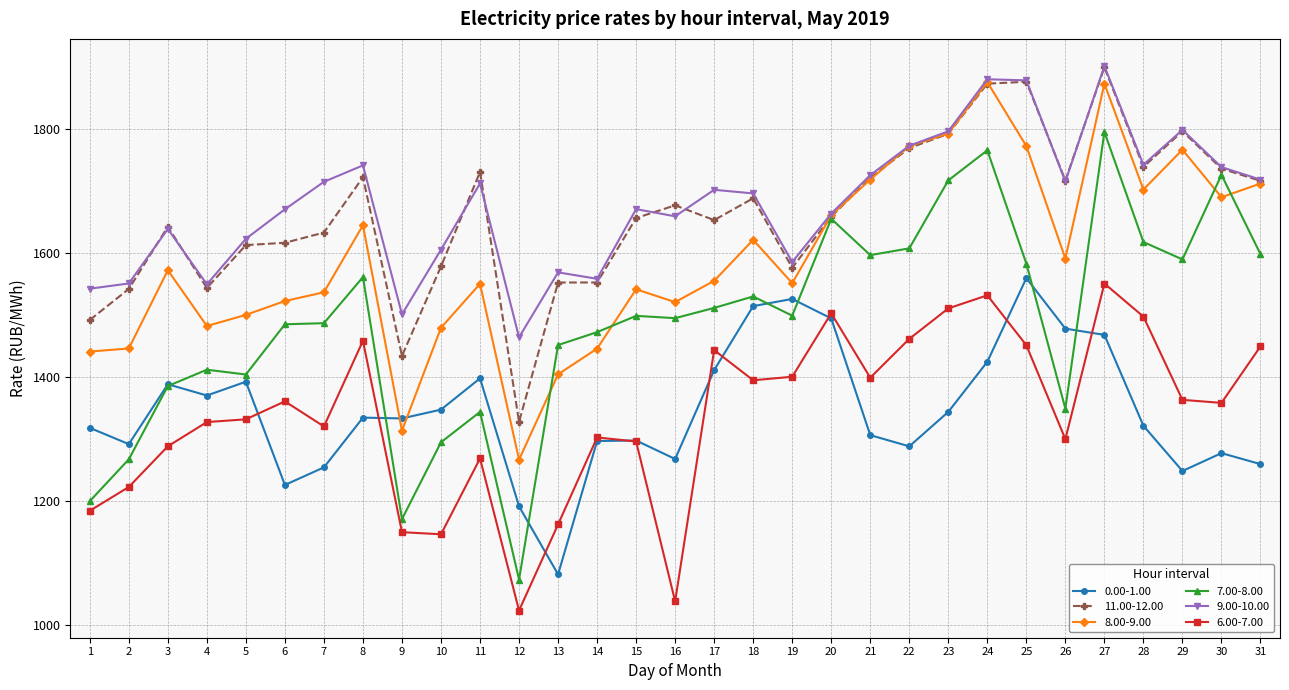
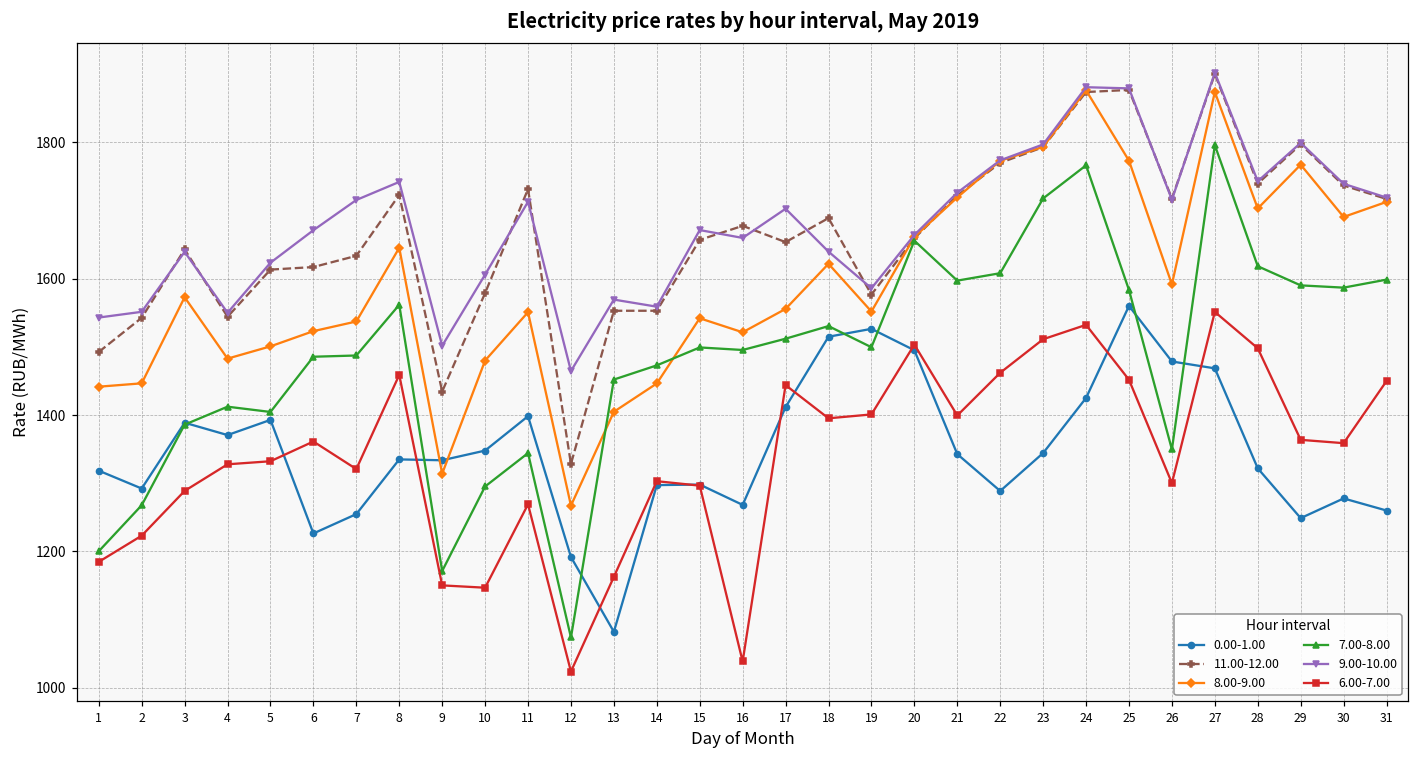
  {
    "0.00-1.00": {
      "1": 1320,
      "2": 1290,
      "4": 1370,
      "5": 1390,
      "6": 1230,
      "7": 1250,
      "8": 1340,
      "9": 1330,
      "10": 1350,
      "11": 1400,
      "12": 1190,
      "13": 1080,
      "14": 1300,
      "16": 1270,
      "17": 1410,
      "18": 1520,
      "19": 1530,
      "20": 1500,
-     "21": 1310,
+     "21": 1340,
      "22": 1290,
      "23": 1340,
      "24": 1430,
      "25": 1560,
      "26": 1480,
      "27": 1470,
      "28": 1320,
      "29": 1250,
      "30": 1280,
      "31": 1260
    },
    "11.00-12.00": {
      "1": 1490,
      "2": 1540,
      "4": 1540,
      "5": 1610,
      "6": 1620,
      "7": 1630,
      "8": 1720,
      "9": 1430,
      "10": 1580,
      "11": 1730,
      "12": 1330,
      "13": 1550,
      "14": 1550,
      "15": 1660,
      "16": 1680,
      "17": 1650,
      "18": 1690,
      "19": 1580
    },
    "8.00-9.00": {
      "1": 1440,
      "2": 1450,
      "3": 1570,
      "4": 1480,
      "5": 1500,
      "6": 1520,
      "7": 1540,
      "8": 1650,
      "9": 1310,
      "10": 1480,
      "11": 1550,
      "12": 1270,
      "13": 1400,
      "14": 1450,
      "15": 1540,
      "16": 1520,
      "17": 1560,
      "18": 1620,
      "19": 1550,
      "25": 1770,
      "26": 1590,
      "27": 1870,
      "28": 1700,
      "29": 1770,
      "30": 1690,
      "31": 1710
    },
    "7.00-8.00": {
      "1": 1200,
      "2": 1270,
      "4": 1410,
      "5": 1400,
      "6": 1490,
      "7": 1490,
      "8": 1560,
      "9": 1170,
      "10": 1300,
      "11": 1340,
      "12": 1070,
      "13": 1450,
      "14": 1470,
      "15": 1500,
      "16": 1500,
      "17": 1510,
      "18": 1530,
      "19": 1500,
      "21": 1600,
      "22": 1610,
      "23": 1720,
      "24": 1770,
      "25": 1580,
      "26": 1350,
      "27": 1800,
      "28": 1620,
      "29": 1590,
-     "30": 1730,
+     "30": 1590,
      "31": 1600
    },
    "9.00-10.00": {
      "1": 1540,
      "2": 1550,
      "4": 1550,
      "5": 1620,
      "6": 1670,
      "7": 1720,
      "8": 1740,
      "9": 1500,
      "10": 1610,
      "11": 1710,
      "12": 1460,
      "13": 1570,
      "14": 1560,
      "15": 1670,
      "16": 1660,
      "17": 1700,
-     "18": 1700,
+     "18": 1640,
      "19": 1590,
      "21": 1730,
      "24": 1880
    },
    "6.00-7.00": {
      "1": 1180,
      "2": 1220,
      "3": 1290,
      "4": 1330,
      "5": 1330,
      "6": 1360,
      "7": 1320,
      "8": 1460,
      "9": 1150,
      "10": 1150,
      "11": 1270,
      "12": 1020,
      "13": 1160,
      "14": 1300,
      "16": 1040,
      "17": 1440,
      "18": 1400,
      "19": 1400,
      "20": 1500,
      "21": 1400,
      "22": 1460,
      "23": 1510,
      "24": 1530,
      "25": 1450,
      "26": 1300,
      "27": 1550,
      "28": 1500,
      "29": 1360,
      "30": 1360,
      "31": 1450
    }
  }
